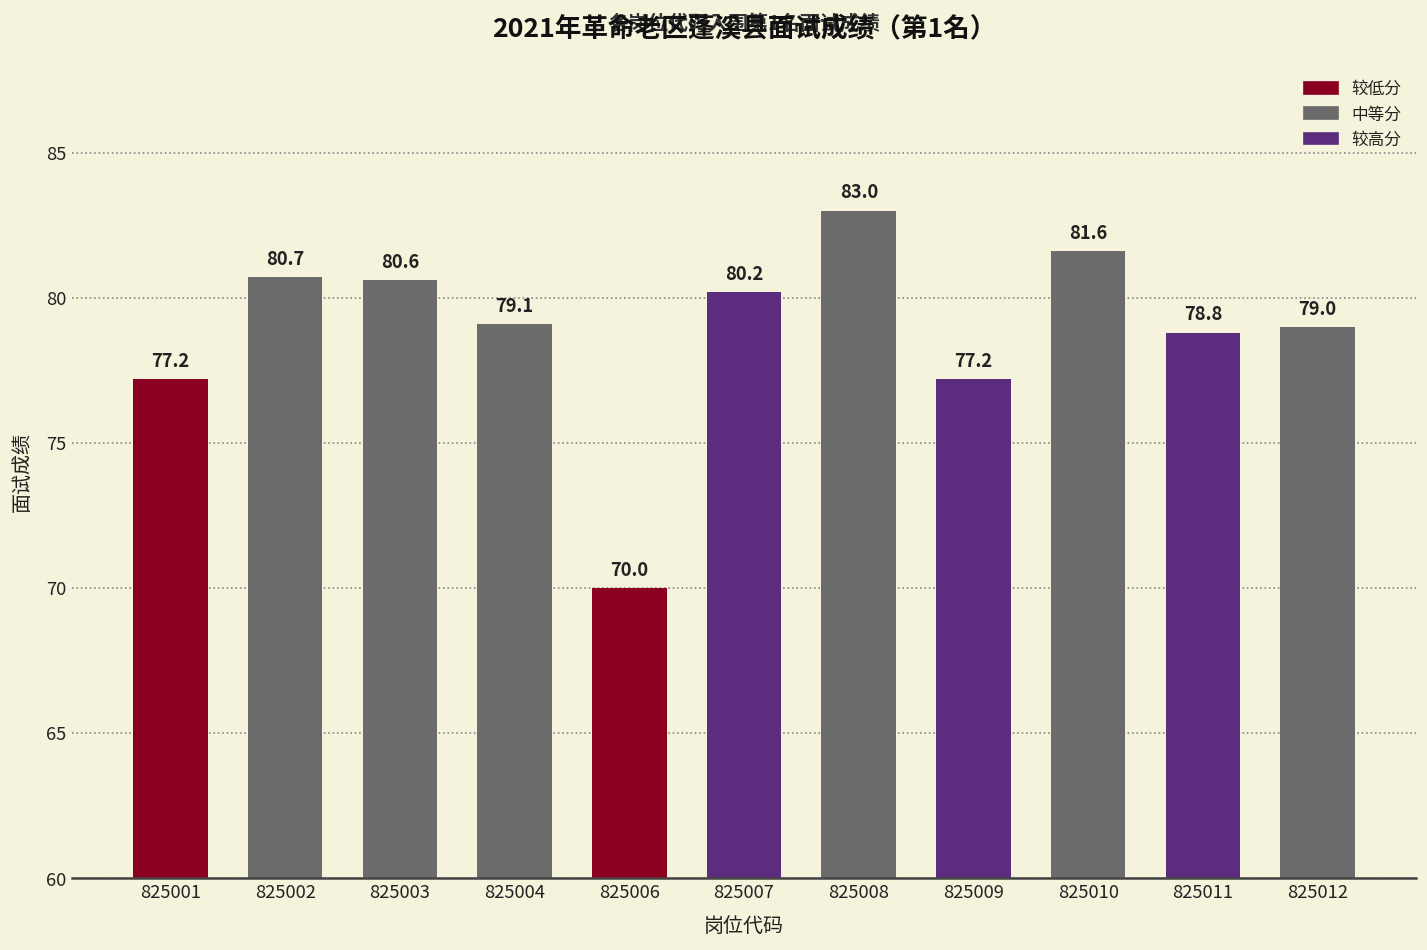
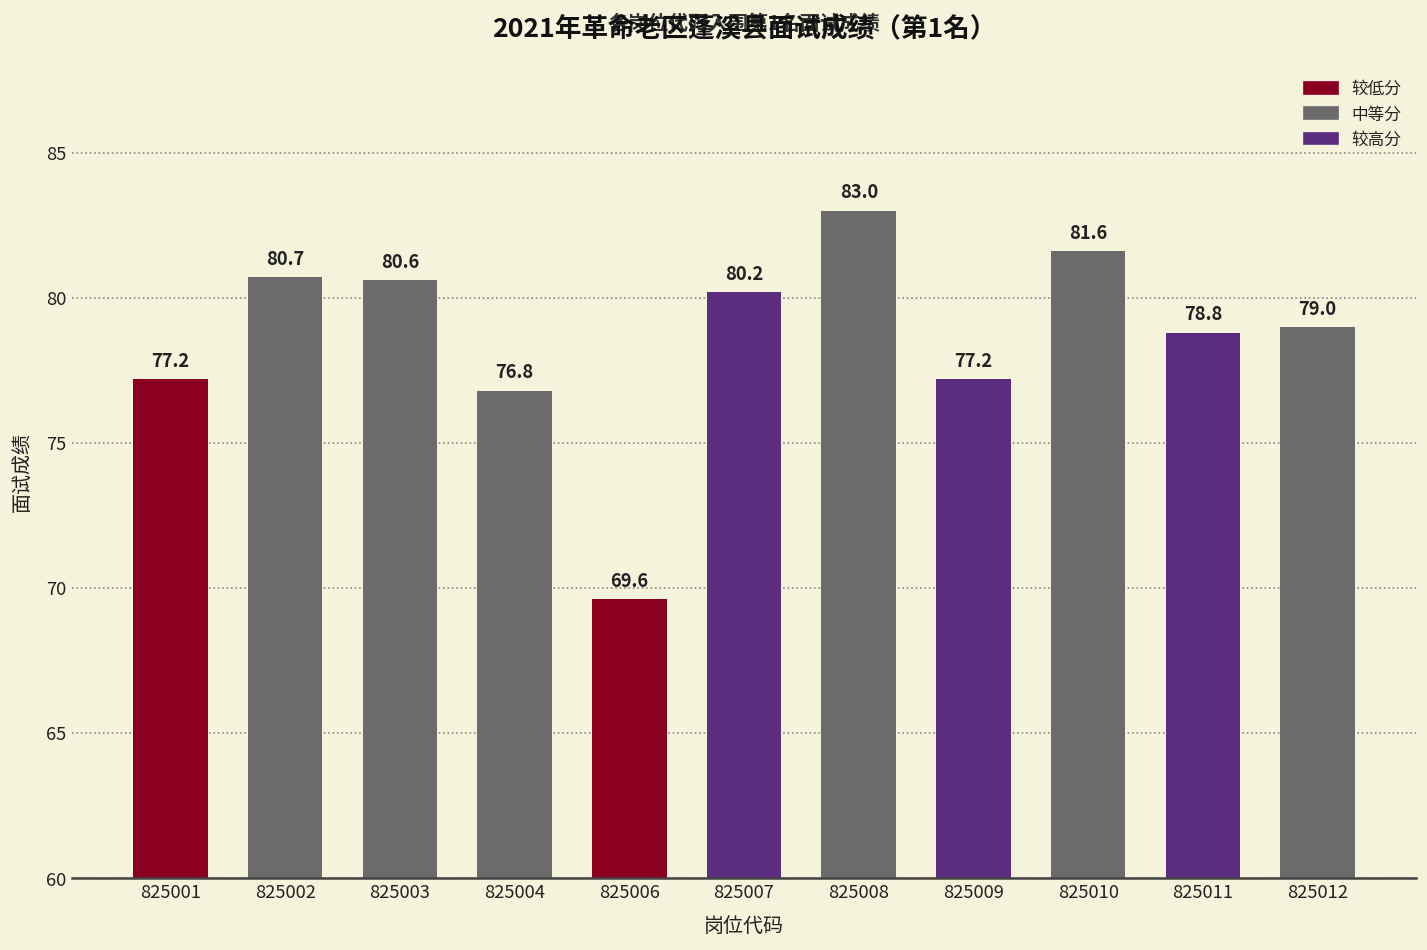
  {
    "825001": 77.2,
    "825002": 80.7,
    "825003": 80.6,
-   "825004": 79.1,
-   "825006": 70.0,
+   "825004": 76.8,
+   "825006": 69.6,
    "825007": 80.2,
    "825008": 83.0,
    "825009": 77.2,
    "825010": 81.6,
    "825011": 78.8,
    "825012": 79.0
  }
